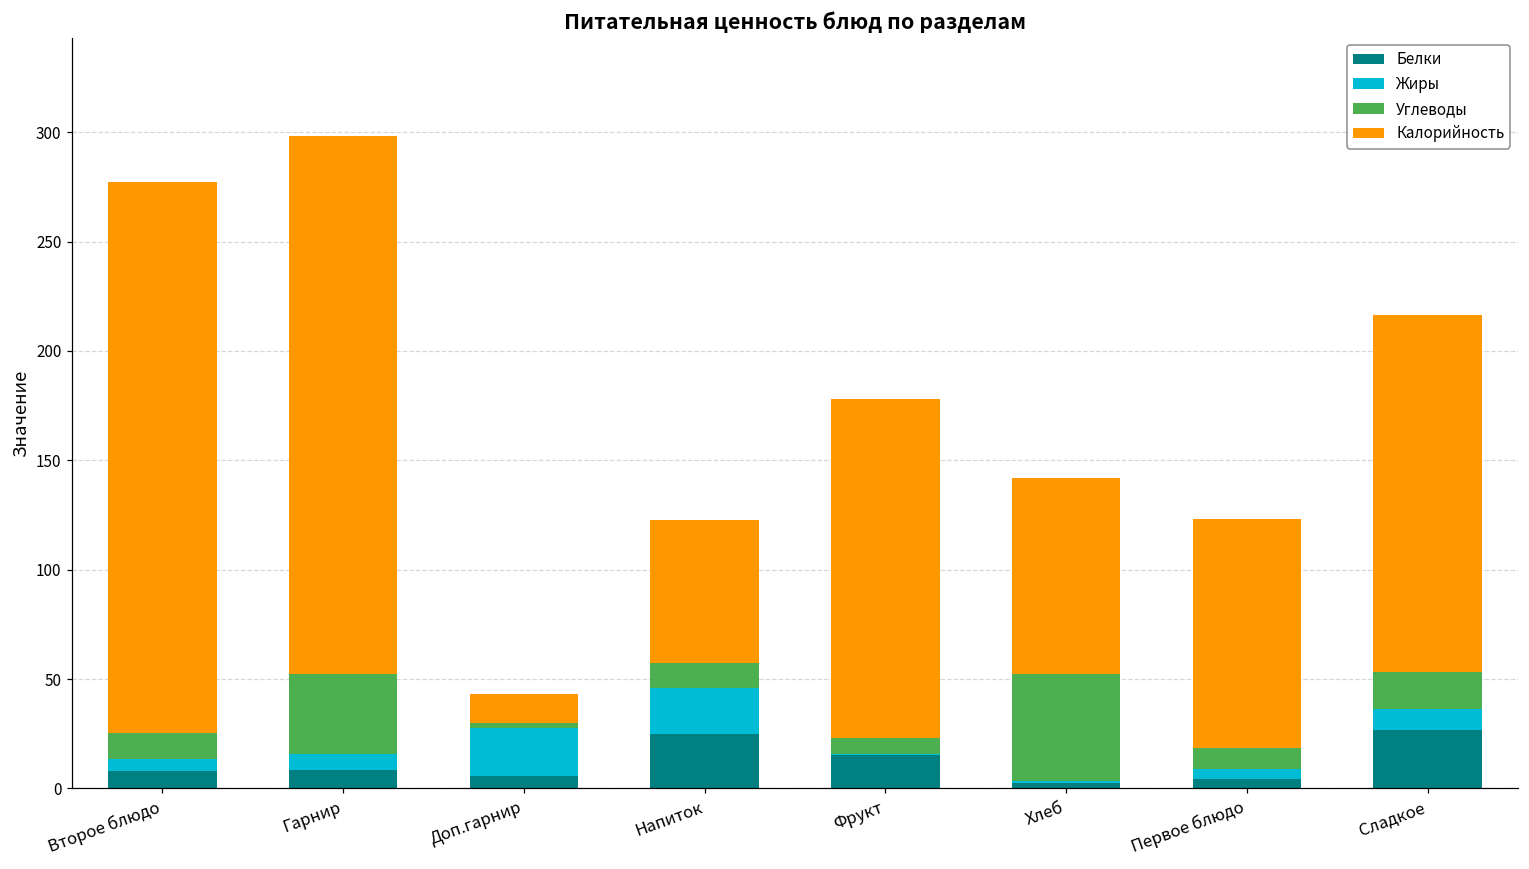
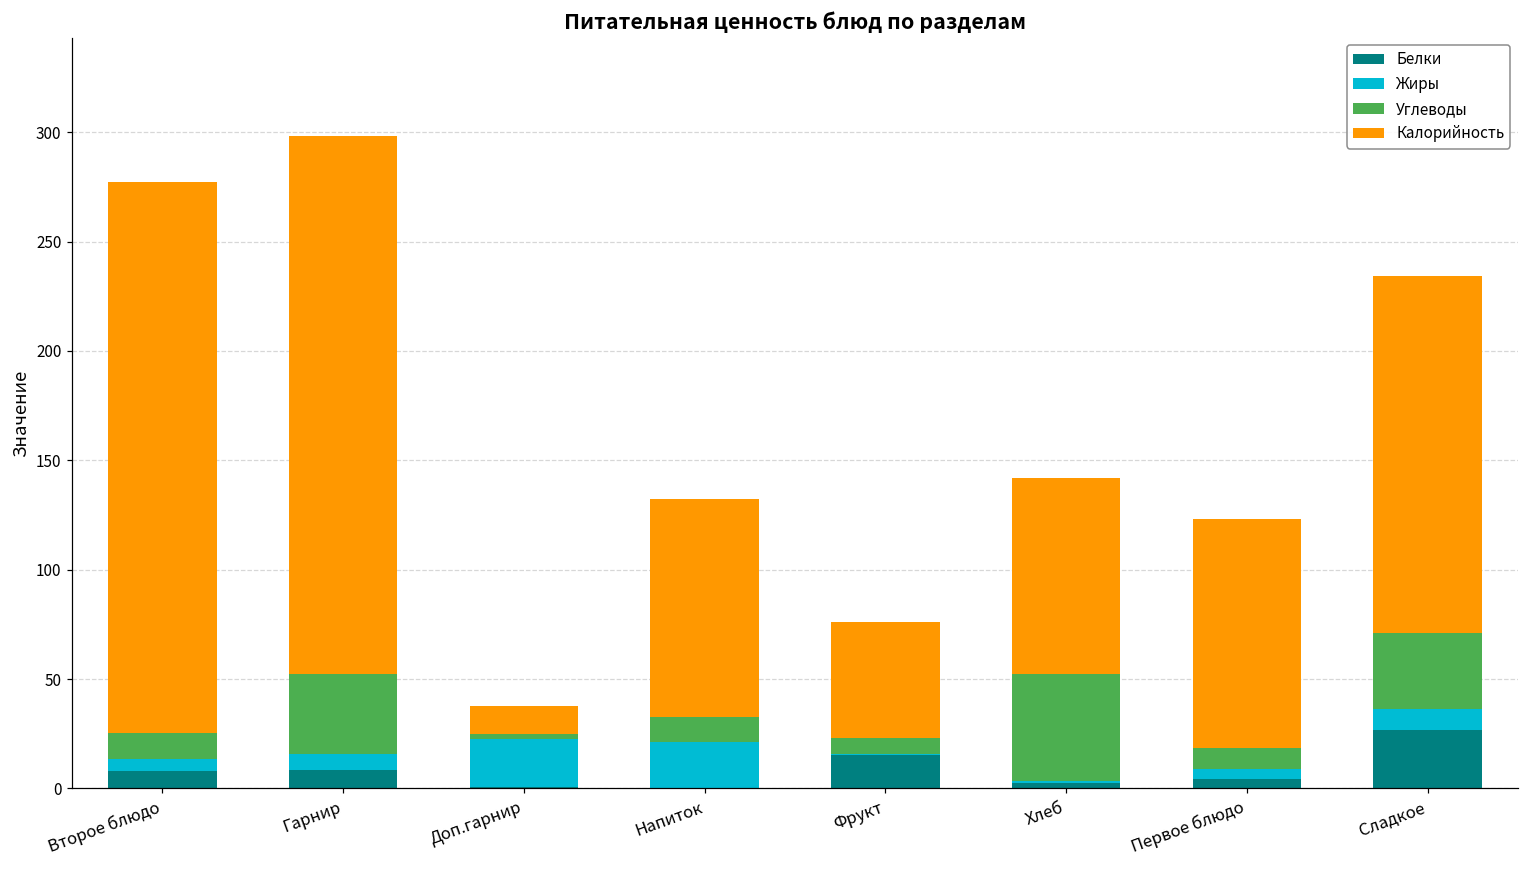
  {
    "Белки": {
      "Второе блюдо": 8,
      "Гарнир": 9,
-     "Доп.гарнир": 6,
-     "Напиток": 25,
+     "Доп.гарнир": 1,
+     "Напиток": 0,
      "Фрукт": 15,
      "Хлеб": 3,
      "Первое блюдо": 4,
      "Сладкое": 27
    },
    "Жиры": {
      "Второе блюдо": 5,
      "Гарнир": 7,
      "Доп.гарнир": 22,
      "Напиток": 21,
      "Первое блюдо": 5,
      "Сладкое": 10
    },
    "Углеводы": {
      "Второе блюдо": 12,
      "Гарнир": 37,
      "Доп.гарнир": 2,
      "Напиток": 11,
      "Фрукт": 7,
      "Хлеб": 49,
      "Первое блюдо": 10,
-     "Сладкое": 17
+     "Сладкое": 35
    },
    "Калорийность": {
      "Второе блюдо": 252,
      "Гарнир": 246,
      "Доп.гарнир": 13,
-     "Напиток": 65,
-     "Фрукт": 155,
+     "Напиток": 99,
+     "Фрукт": 53,
      "Хлеб": 90,
      "Первое блюдо": 105,
      "Сладкое": 163
    }
  }
